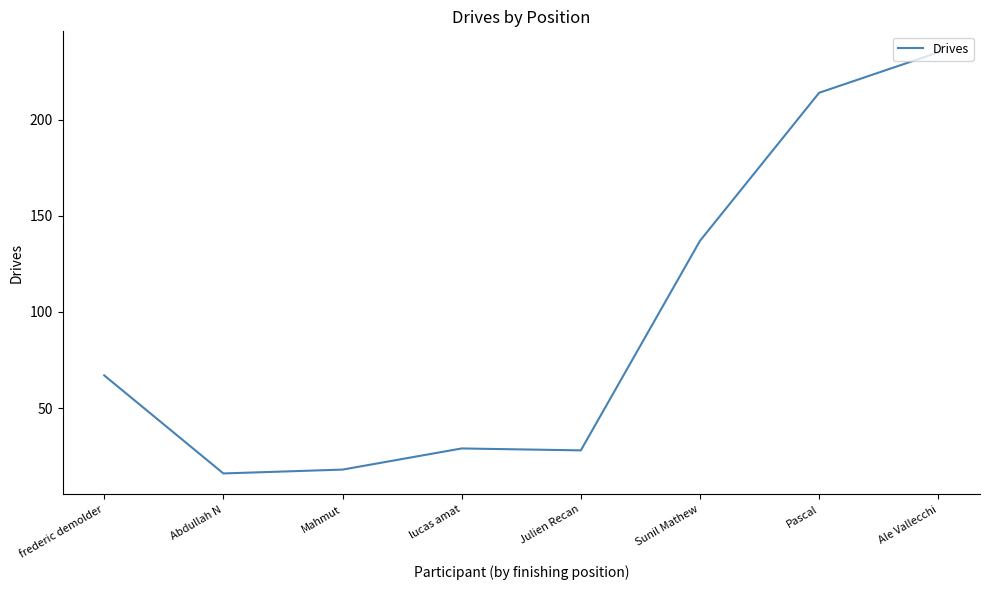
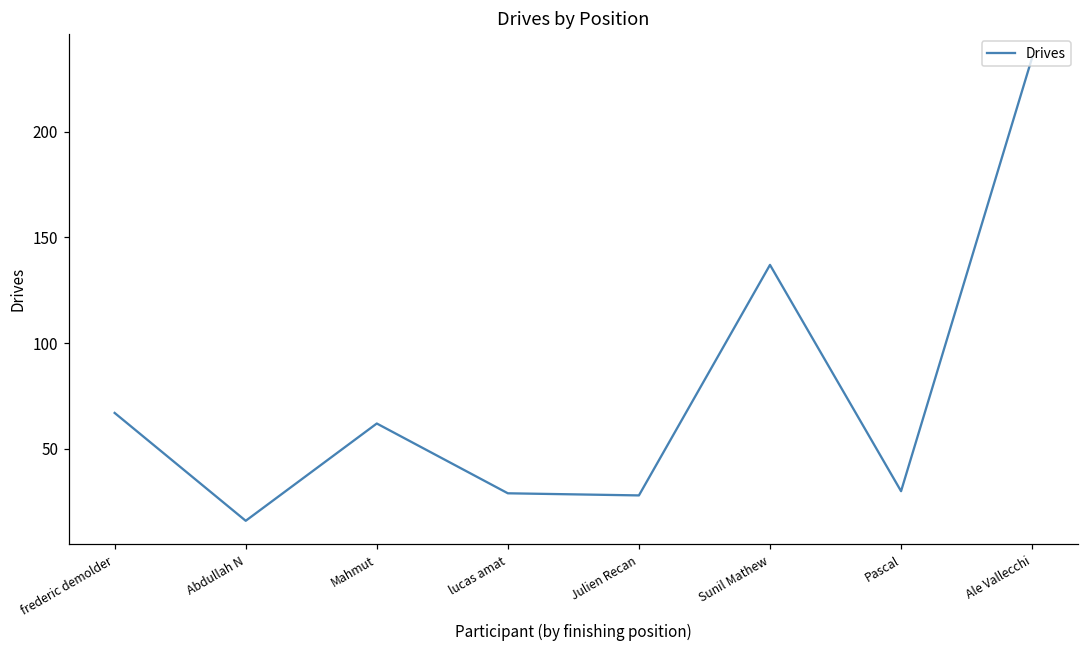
  {
    "frederic demolder": 67,
    "Abdullah N": 16,
-   "Mahmut": 18,
+   "Mahmut": 62,
    "lucas amat": 29,
    "Julien Recan": 28,
    "Sunil Mathew": 137,
-   "Pascal": 214
+   "Pascal": 30
  }
